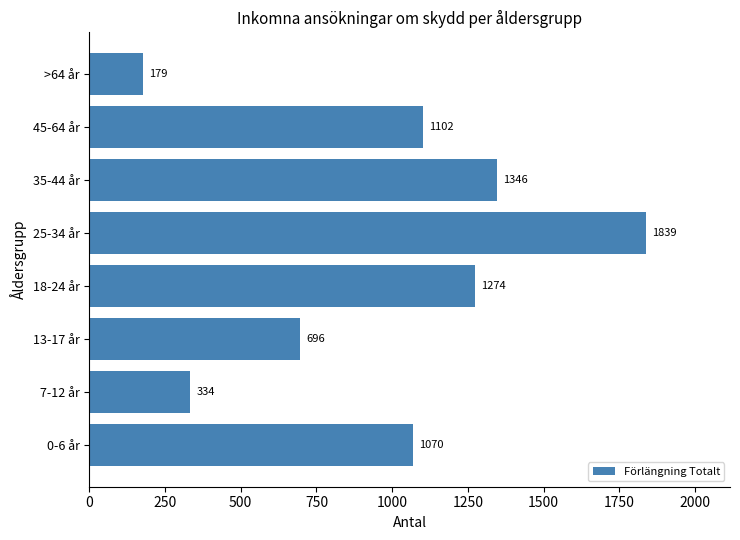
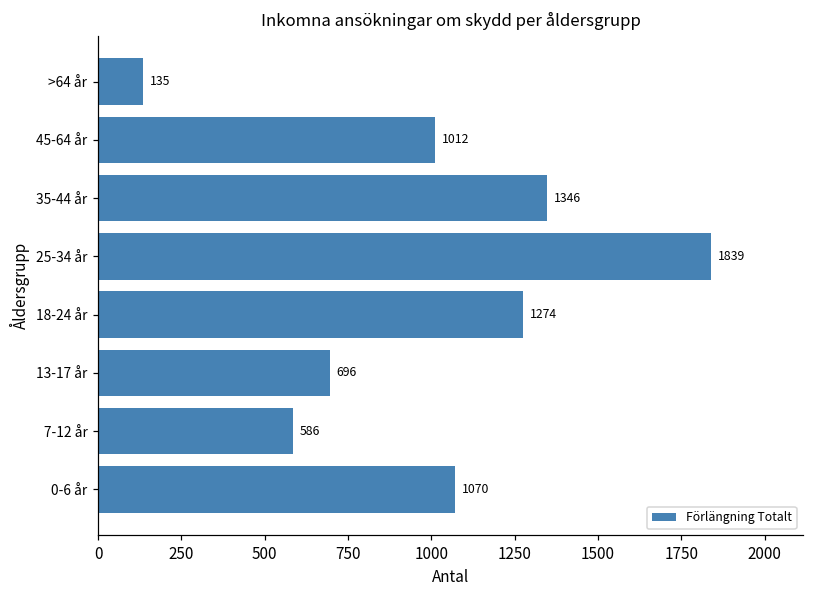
  {
-   ">64 år": 179,
-   "45-64 år": 1102,
+   ">64 år": 135,
+   "45-64 år": 1012,
    "35-44 år": 1346,
    "25-34 år": 1839,
    "18-24 år": 1274,
    "13-17 år": 696,
-   "7-12 år": 334,
+   "7-12 år": 586,
    "0-6 år": 1070
  }
